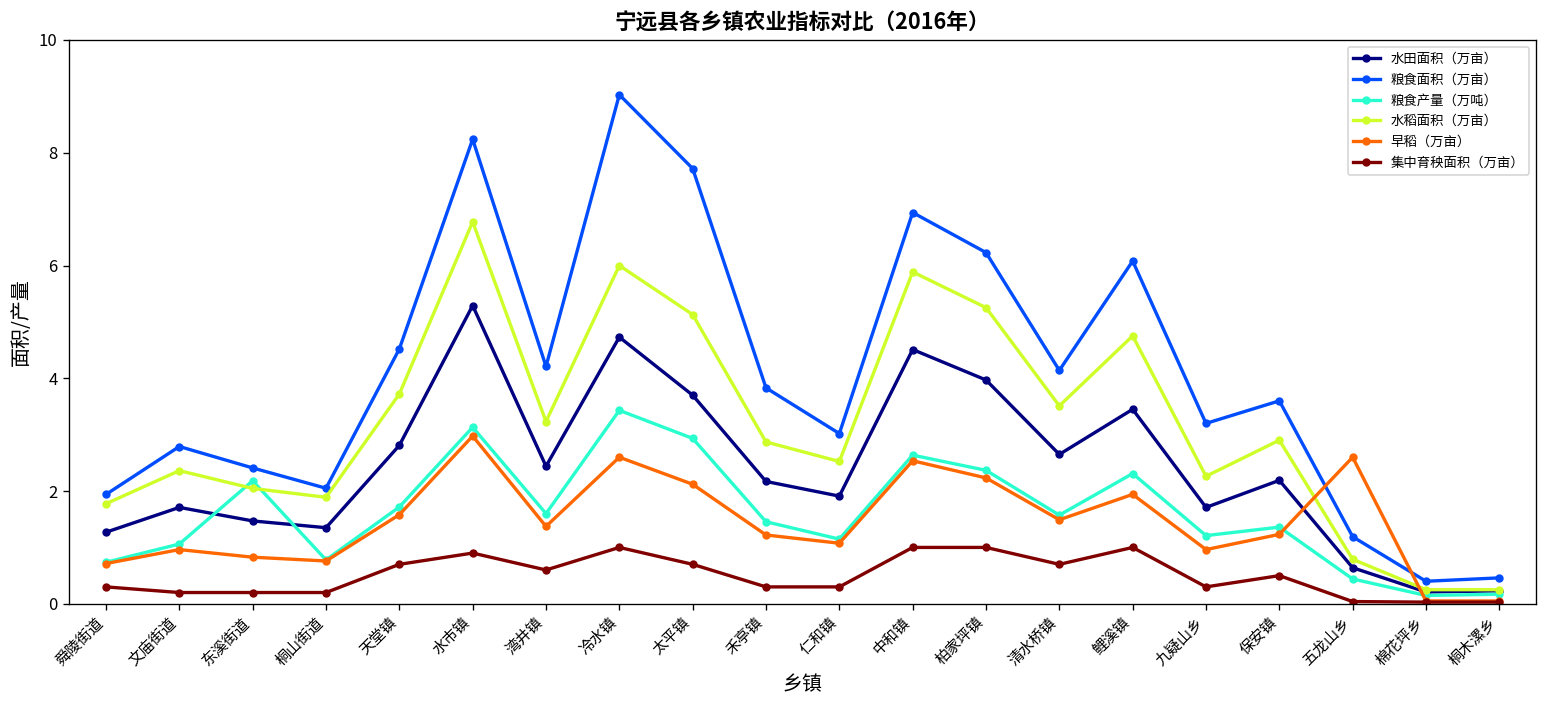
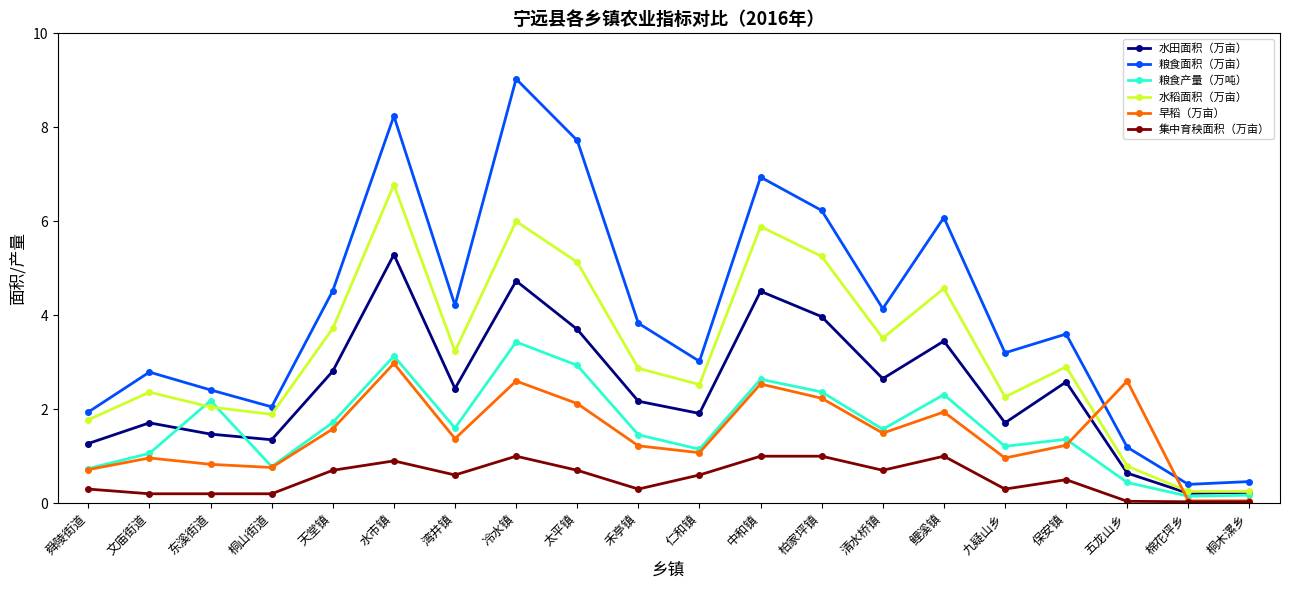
  {
    "水田面积（万亩）": {
      "舜陵街道": 1.3,
      "文庙街道": 1.7,
      "东溪街道": 1.5,
      "桐山街道": 1.4,
      "天堂镇": 2.8,
      "水市镇": 5.3,
      "湾井镇": 2.4,
      "冷水镇": 4.7,
      "太平镇": 3.7,
      "禾亭镇": 2.2,
      "仁和镇": 1.9,
      "中和镇": 4.5,
      "柏家坪镇": 4.0,
      "清水桥镇": 2.7,
      "鲤溪镇": 3.5,
      "九疑山乡": 1.7,
-     "保安镇": 2.2,
+     "保安镇": 2.6,
      "五龙山乡": 0.6
    },
    "粮食面积（万亩）": {
      "舜陵街道": 1.9,
      "文庙街道": 2.8,
      "东溪街道": 2.4,
      "桐山街道": 2.1,
      "天堂镇": 4.5,
      "水市镇": 8.2,
      "湾井镇": 4.2,
      "冷水镇": 9.0,
      "太平镇": 7.7,
      "禾亭镇": 3.8,
      "仁和镇": 3.0,
      "中和镇": 6.9,
      "柏家坪镇": 6.2,
      "清水桥镇": 4.1,
      "鲤溪镇": 6.1,
      "九疑山乡": 3.2,
      "保安镇": 3.6,
      "五龙山乡": 1.2,
      "棉花坪乡": 0.4,
      "桐木漯乡": 0.5
    },
    "粮食产量（万吨）": {
      "文庙街道": 1.1,
      "东溪街道": 2.2,
      "天堂镇": 1.7,
      "水市镇": 3.1,
      "湾井镇": 1.6,
      "冷水镇": 3.4,
      "太平镇": 2.9,
      "禾亭镇": 1.5,
      "仁和镇": 1.1,
      "中和镇": 2.6,
      "柏家坪镇": 2.4,
      "清水桥镇": 1.6,
      "鲤溪镇": 2.3,
      "九疑山乡": 1.2,
      "保安镇": 1.4,
      "五龙山乡": 0.4,
      "棉花坪乡": 0.1,
      "桐木漯乡": 0.2
    },
    "水稻面积（万亩）": {
      "舜陵街道": 1.8,
      "文庙街道": 2.4,
      "东溪街道": 2.0,
      "桐山街道": 1.9,
      "天堂镇": 3.7,
      "水市镇": 6.8,
      "湾井镇": 3.2,
      "冷水镇": 6.0,
      "太平镇": 5.1,
      "禾亭镇": 2.9,
      "仁和镇": 2.5,
      "中和镇": 5.9,
      "柏家坪镇": 5.3,
      "清水桥镇": 3.5,
-     "鲤溪镇": 4.8,
+     "鲤溪镇": 4.6,
      "九疑山乡": 2.3,
      "保安镇": 2.9,
      "五龙山乡": 0.8
    },
    "早稻（万亩）": {
      "文庙街道": 1.0,
      "东溪街道": 0.8,
      "天堂镇": 1.6,
      "水市镇": 3.0,
      "湾井镇": 1.4,
      "冷水镇": 2.6,
      "太平镇": 2.1,
      "禾亭镇": 1.2,
      "仁和镇": 1.1,
      "中和镇": 2.5,
      "柏家坪镇": 2.2,
      "清水桥镇": 1.5,
      "鲤溪镇": 1.9,
      "九疑山乡": 1.0,
      "保安镇": 1.2,
      "五龙山乡": 2.6
    },
    "集中育秧面积（万亩）": {
      "舜陵街道": 0.3,
      "文庙街道": 0.2,
      "东溪街道": 0.2,
      "桐山街道": 0.2,
      "天堂镇": 0.7,
      "水市镇": 0.9,
      "湾井镇": 0.6,
      "冷水镇": 1.0,
      "太平镇": 0.7,
      "禾亭镇": 0.3,
-     "仁和镇": 0.3,
+     "仁和镇": 0.6,
      "中和镇": 1.0,
      "柏家坪镇": 1.0,
      "清水桥镇": 0.7,
      "鲤溪镇": 1.0,
      "九疑山乡": 0.3,
      "保安镇": 0.5,
      "五龙山乡": 0.0
    }
  }
